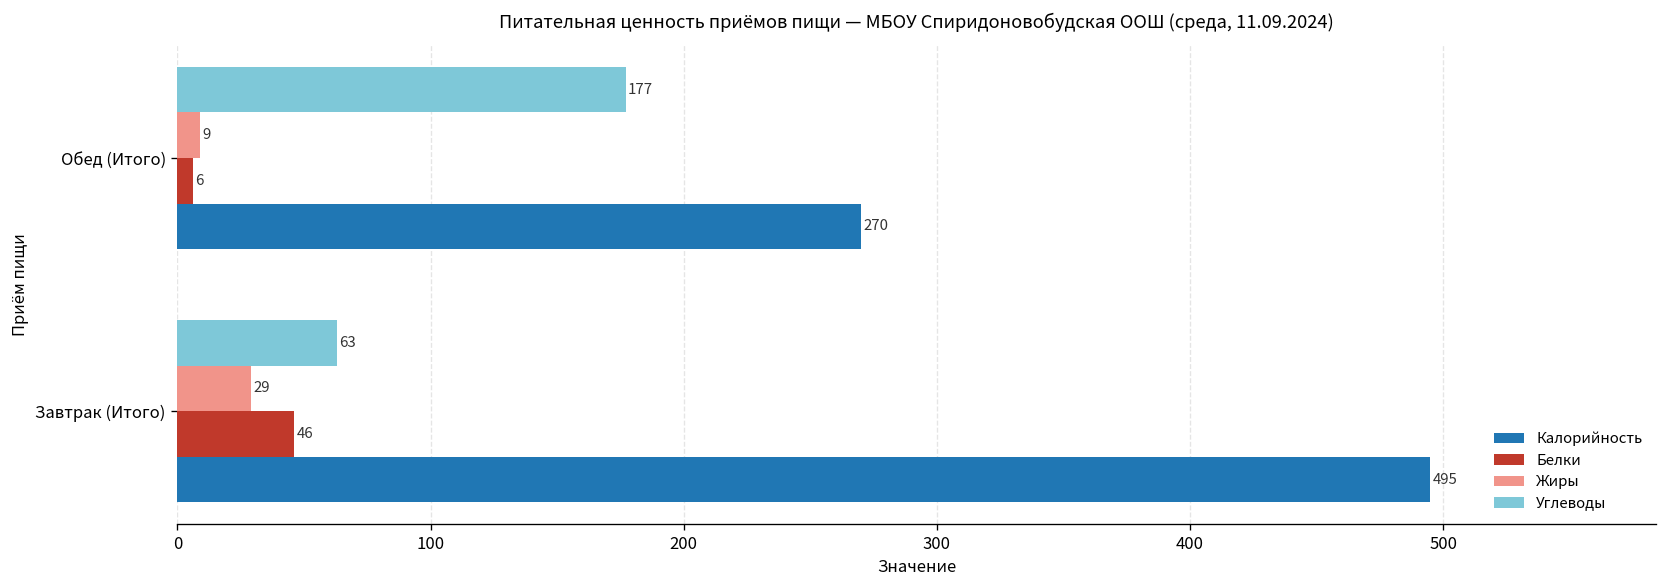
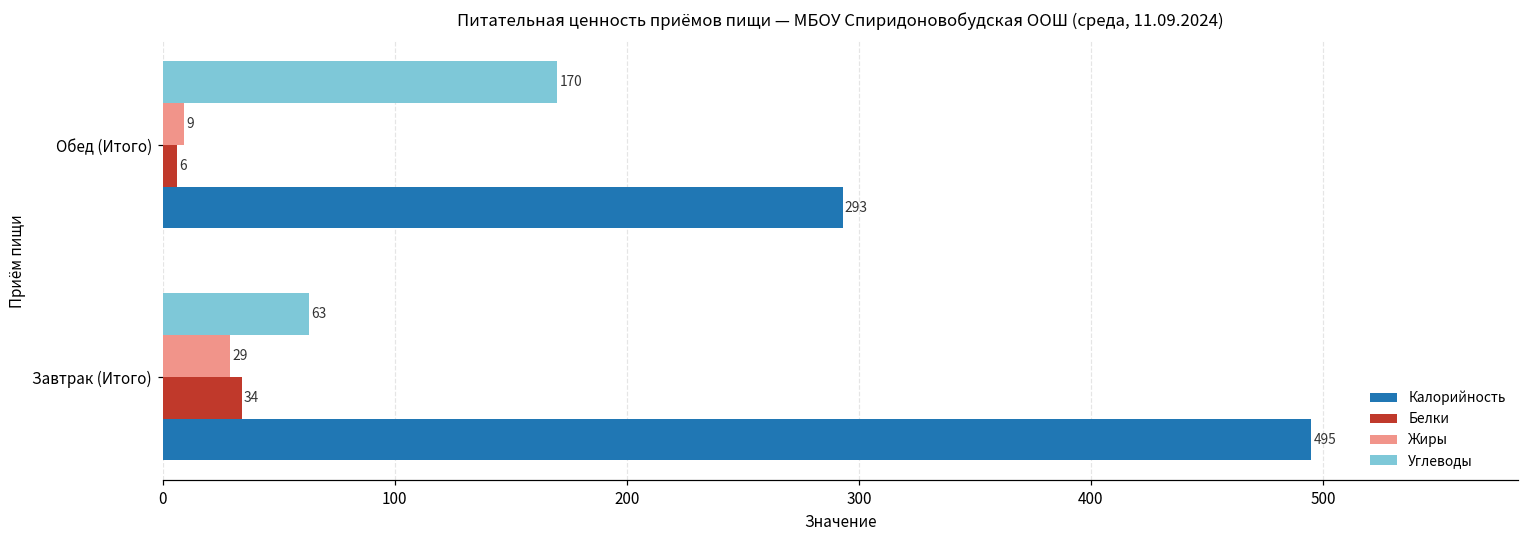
  {
    "Калорийность": {
-     "Обед (Итого)": 270,
+     "Обед (Итого)": 293,
      "Завтрак (Итого)": 495
    },
    "Белки": {
      "Обед (Итого)": 6,
-     "Завтрак (Итого)": 46
+     "Завтрак (Итого)": 34
    },
    "Жиры": {
      "Обед (Итого)": 9,
      "Завтрак (Итого)": 29
    },
    "Углеводы": {
-     "Обед (Итого)": 177,
+     "Обед (Итого)": 170,
      "Завтрак (Итого)": 63
    }
  }
